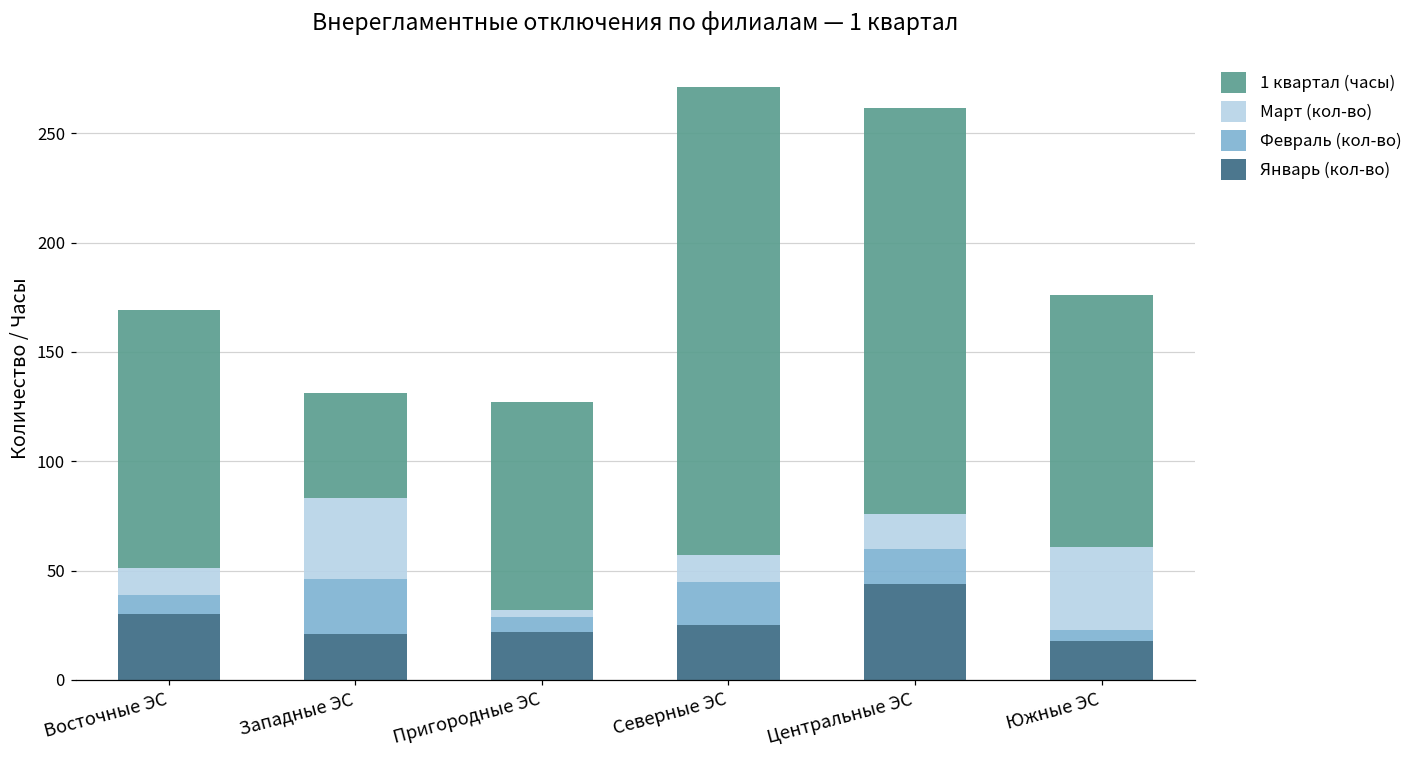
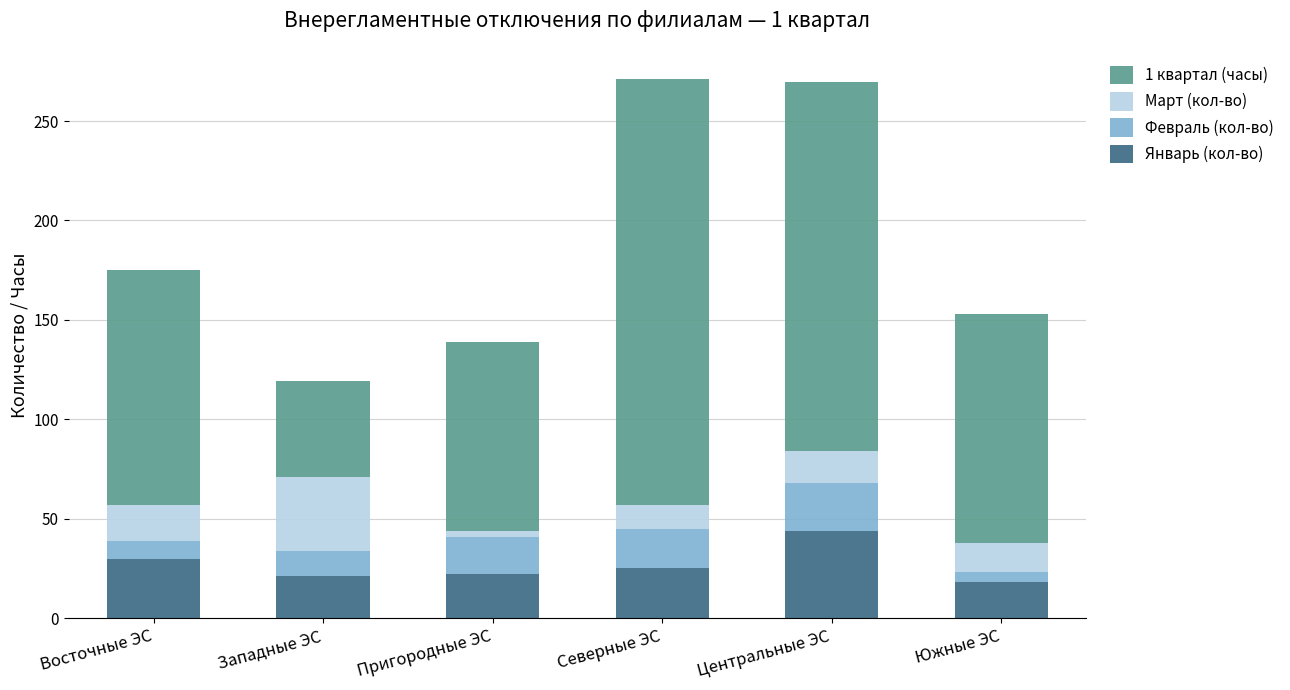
  {
    "Январь (кол-во)": {
      "Восточные ЭС": 30,
      "Западные ЭС": 21,
      "Пригородные ЭС": 22,
      "Северные ЭС": 25,
      "Центральные ЭС": 44,
      "Южные ЭС": 18
    },
    "Февраль (кол-во)": {
      "Восточные ЭС": 9,
-     "Западные ЭС": 25,
-     "Пригородные ЭС": 7,
+     "Западные ЭС": 13,
+     "Пригородные ЭС": 19,
      "Северные ЭС": 20,
-     "Центральные ЭС": 16,
+     "Центральные ЭС": 24,
      "Южные ЭС": 5
    },
    "Март (кол-во)": {
-     "Восточные ЭС": 12,
+     "Восточные ЭС": 18,
      "Западные ЭС": 37,
      "Пригородные ЭС": 3,
      "Северные ЭС": 12,
      "Центральные ЭС": 16,
-     "Южные ЭС": 38
+     "Южные ЭС": 15
    },
    "1 квартал (часы)": {
      "Восточные ЭС": 118,
      "Западные ЭС": 48,
      "Пригородные ЭС": 95,
      "Северные ЭС": 214,
      "Центральные ЭС": 185,
      "Южные ЭС": 115
    }
  }
